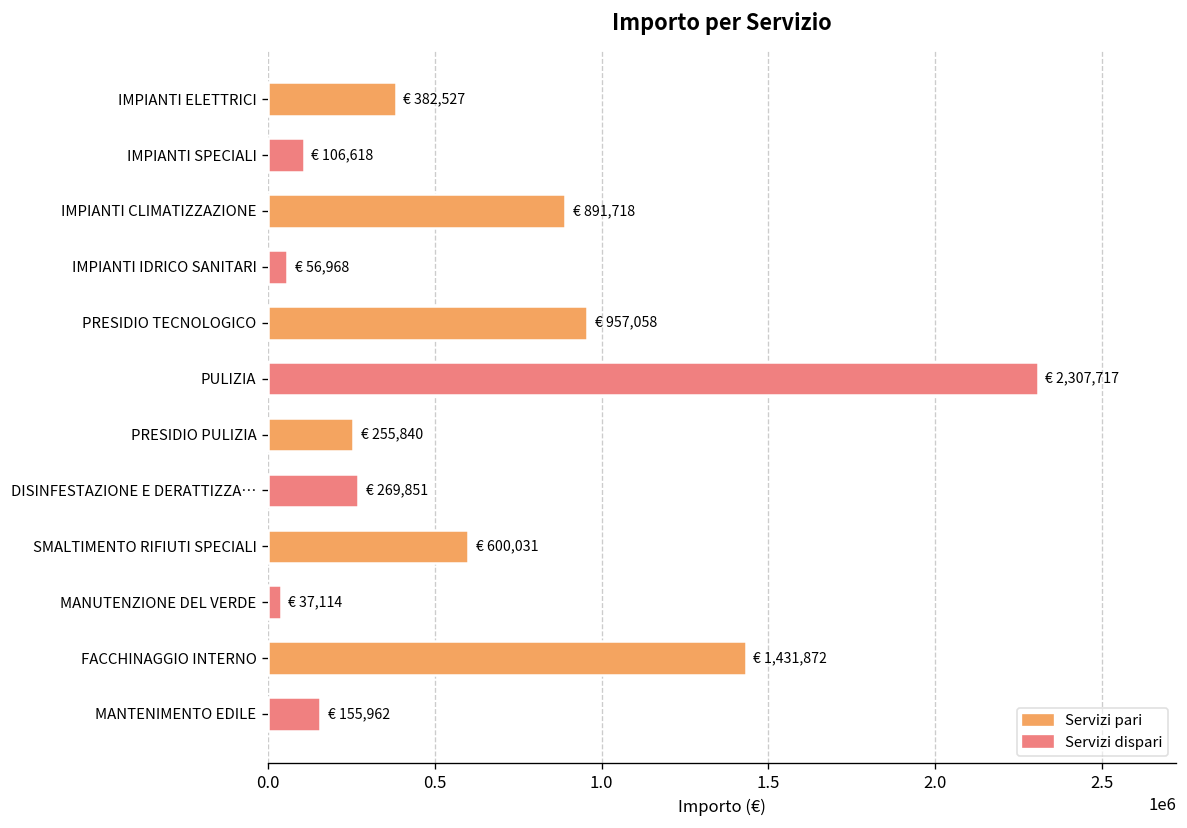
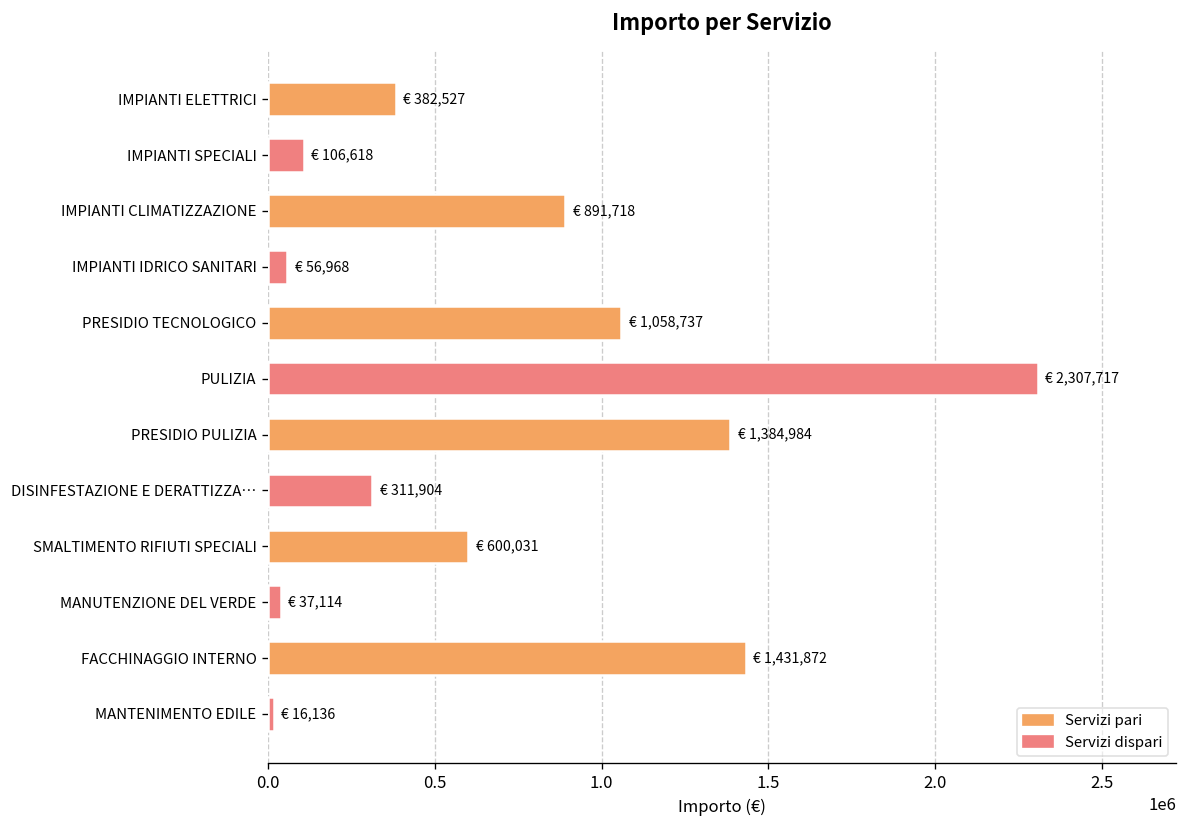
  {
    "IMPIANTI ELETTRICI": "382,527",
    "IMPIANTI SPECIALI": "106,618",
    "IMPIANTI CLIMATIZZAZIONE": "891,718",
    "IMPIANTI IDRICO SANITARI": "56,968",
-   "PRESIDIO TECNOLOGICO": "957,058",
+   "PRESIDIO TECNOLOGICO": "1,058,737",
    "PULIZIA": "2,307,717",
-   "PRESIDIO PULIZIA": "255,840",
-   "DISINFESTAZIONE E DERATTIZZA…": "269,851",
+   "PRESIDIO PULIZIA": "1,384,984",
+   "DISINFESTAZIONE E DERATTIZZA…": "311,904",
    "SMALTIMENTO RIFIUTI SPECIALI": "600,031",
    "MANUTENZIONE DEL VERDE": "37,114",
    "FACCHINAGGIO INTERNO": "1,431,872",
-   "MANTENIMENTO EDILE": "155,962"
+   "MANTENIMENTO EDILE": "16,136"
  }
